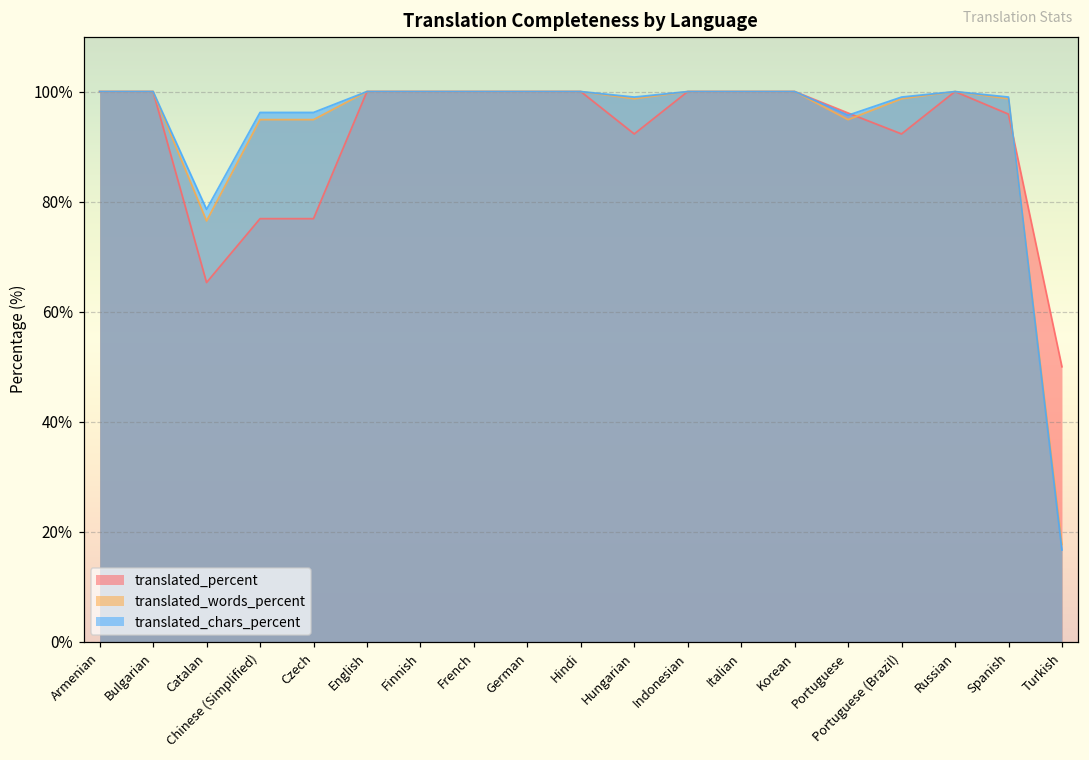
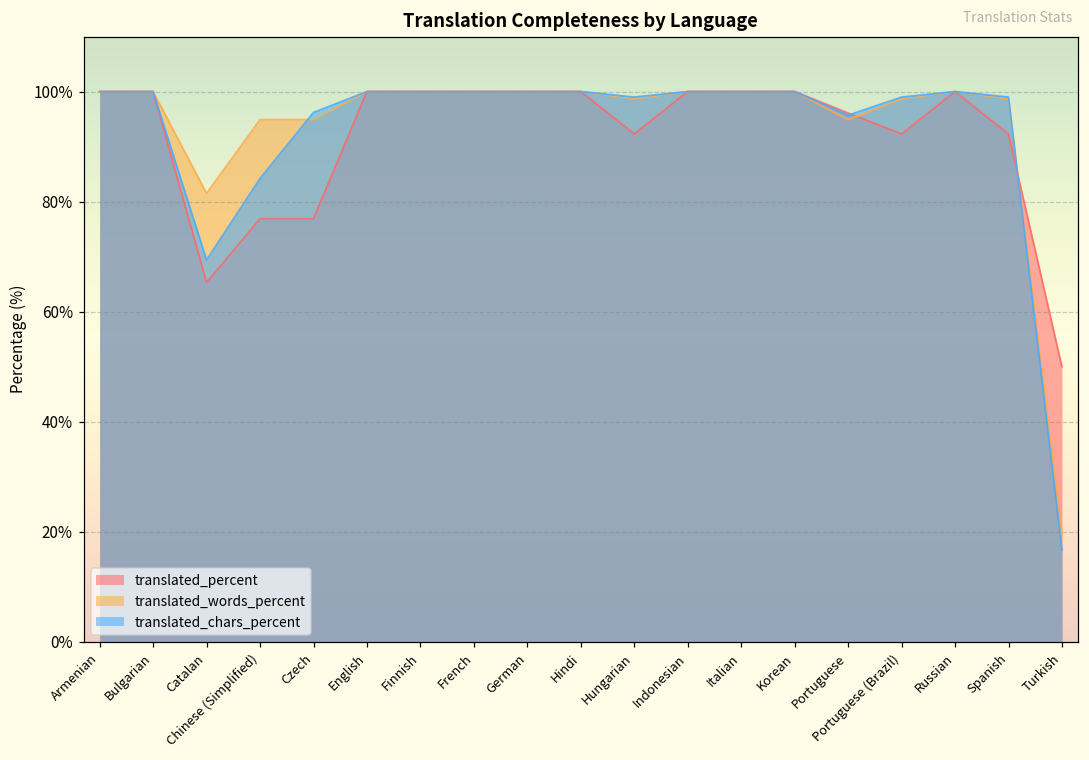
  {
    "translated_percent": {
      "Catalan": "65%",
      "Chinese (Simplified)": "77%",
      "Czech": "77%",
      "Hungarian": "92%",
      "Portuguese (Brazil)": "92%",
-     "Spanish": "96%",
+     "Spanish": "92%",
      "Turkish": "50%"
    },
    "translated_words_percent": {
-     "Catalan": "77%",
+     "Catalan": "82%",
      "Chinese (Simplified)": "95%",
      "Czech": "95%",
      "Portuguese": "95%",
-     "Turkish": "18%"
+     "Turkish": "20%"
    },
    "translated_chars_percent": {
-     "Catalan": "79%",
-     "Chinese (Simplified)": "96%",
+     "Catalan": "69%",
+     "Chinese (Simplified)": "84%",
      "Czech": "96%",
      "Turkish": "17%"
    }
  }
